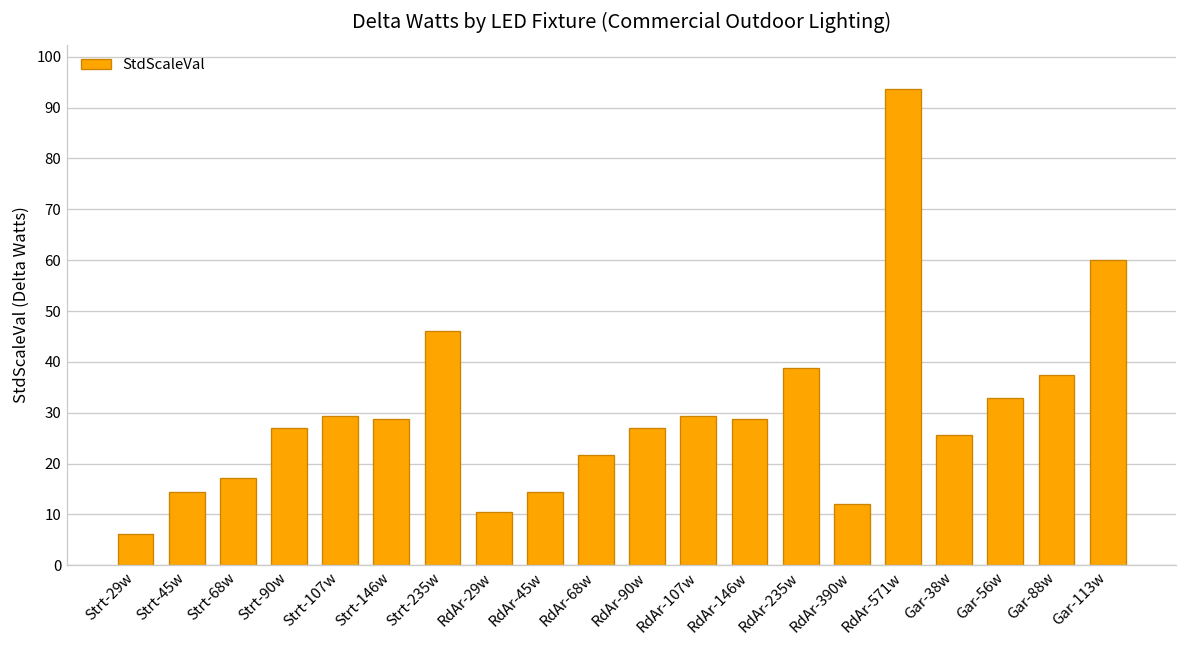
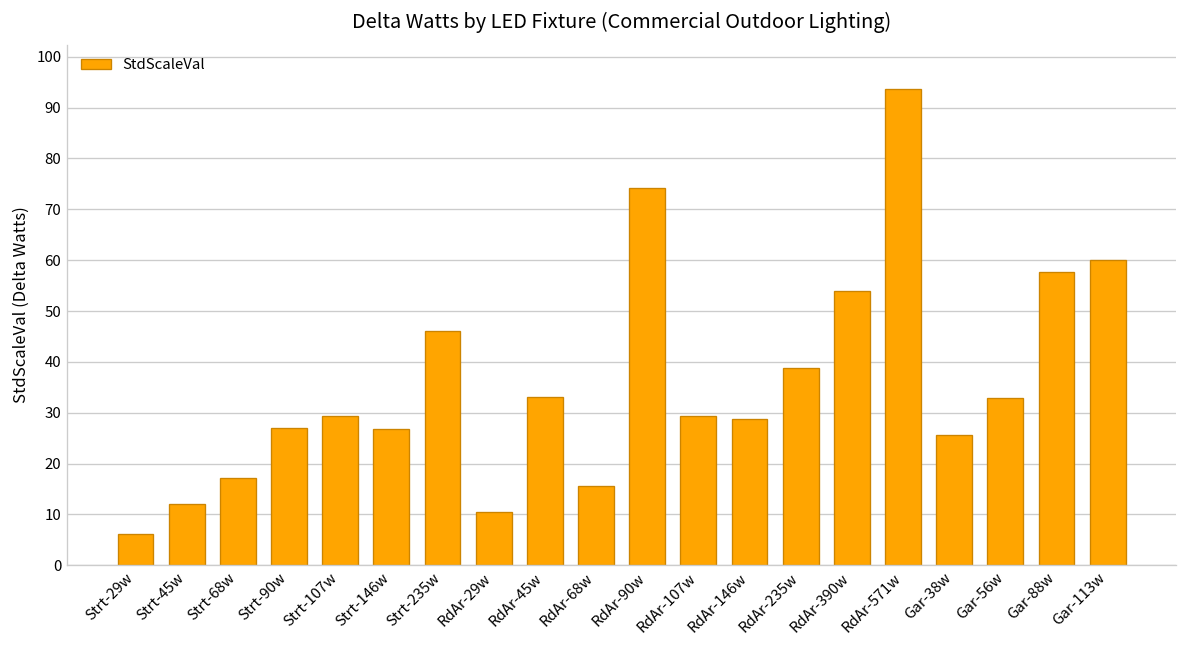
  {
    "Strt-29w": 6,
-   "Strt-45w": 14,
+   "Strt-45w": 12,
    "Strt-68w": 17,
    "Strt-90w": 27,
    "Strt-107w": 29,
-   "Strt-146w": 29,
+   "Strt-146w": 27,
    "Strt-235w": 46,
    "RdAr-29w": 10,
-   "RdAr-45w": 14,
-   "RdAr-68w": 22,
-   "RdAr-90w": 27,
+   "RdAr-45w": 33,
+   "RdAr-68w": 16,
+   "RdAr-90w": 74,
    "RdAr-107w": 29,
    "RdAr-146w": 29,
    "RdAr-235w": 39,
-   "RdAr-390w": 12,
+   "RdAr-390w": 54,
    "RdAr-571w": 94,
    "Gar-38w": 26,
    "Gar-56w": 33,
-   "Gar-88w": 37,
+   "Gar-88w": 58,
    "Gar-113w": 60
  }
